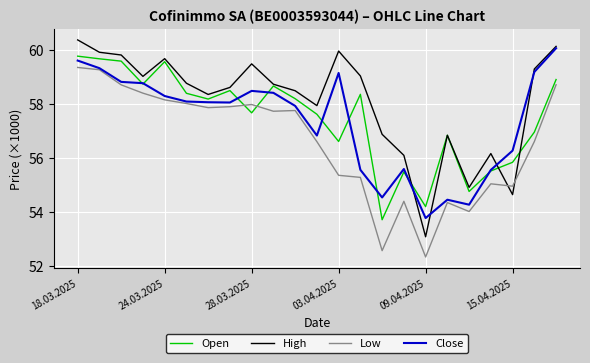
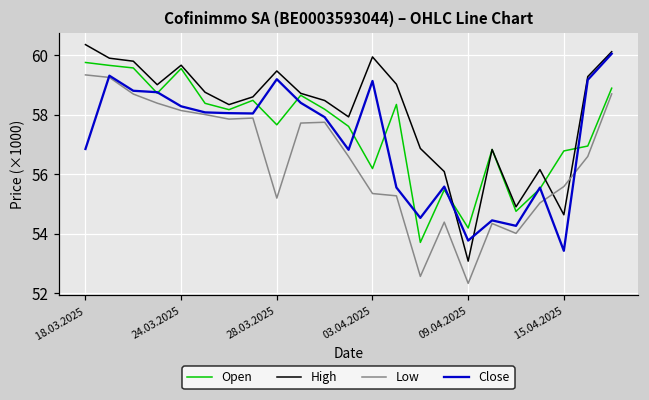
  {
    "Open": {
      "18.03.2025": 59.8,
      "24.03.2025": 59.6,
      "28.03.2025": 57.7,
-     "03.04.2025": 56.6,
+     "03.04.2025": 56.2,
      "09.04.2025": 54.2,
-     "15.04.2025": 55.8
+     "15.04.2025": 56.8
    },
    "High": {
      "18.03.2025": 60.4,
      "24.03.2025": 59.7,
      "28.03.2025": 59.5,
      "03.04.2025": 60.0,
      "09.04.2025": 53.1,
      "15.04.2025": 54.6
    },
    "Low": {
      "18.03.2025": 59.3,
      "24.03.2025": 58.1,
-     "28.03.2025": 58.0,
+     "28.03.2025": 55.2,
      "03.04.2025": 55.4,
      "09.04.2025": 52.3,
-     "15.04.2025": 55.0
+     "15.04.2025": 55.6
    },
    "Close": {
-     "18.03.2025": 59.6,
+     "18.03.2025": 56.9,
      "24.03.2025": 58.3,
-     "28.03.2025": 58.5,
+     "28.03.2025": 59.2,
      "03.04.2025": 59.1,
      "09.04.2025": 53.8,
-     "15.04.2025": 56.3
+     "15.04.2025": 53.4
    }
  }
